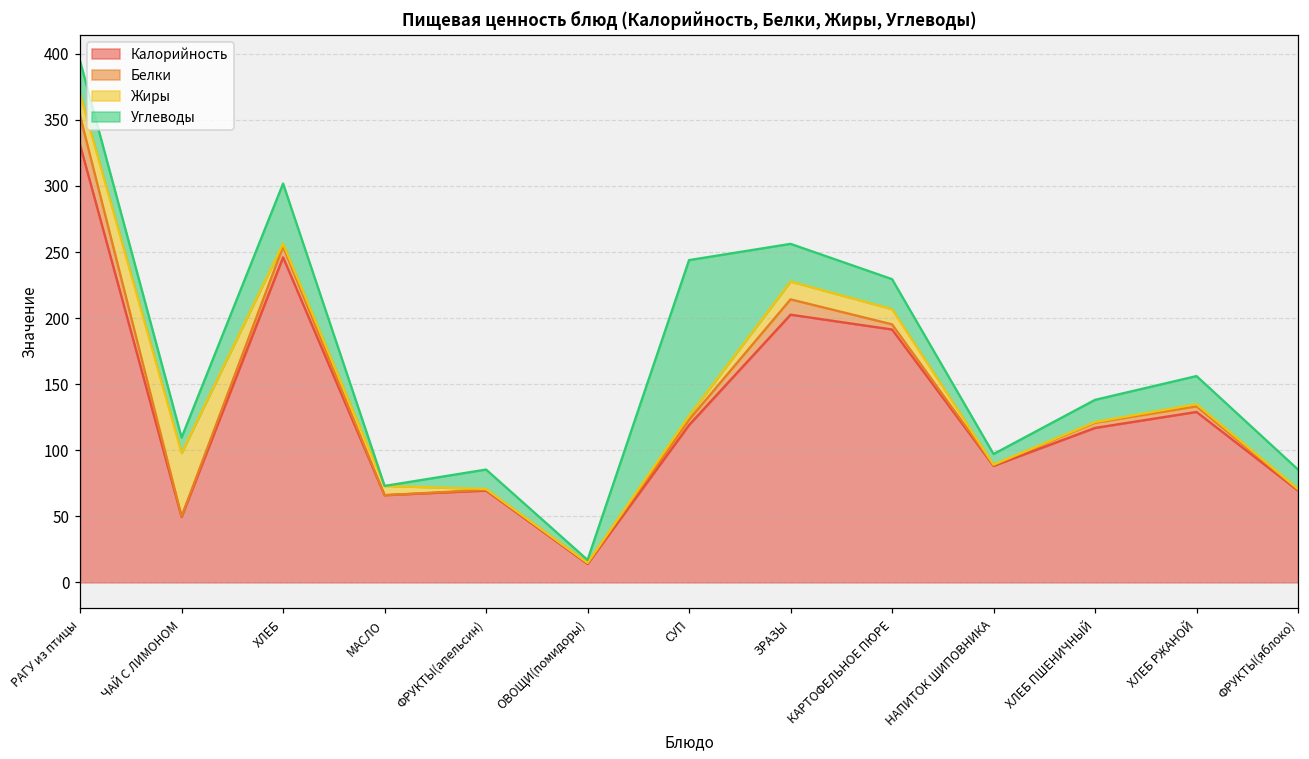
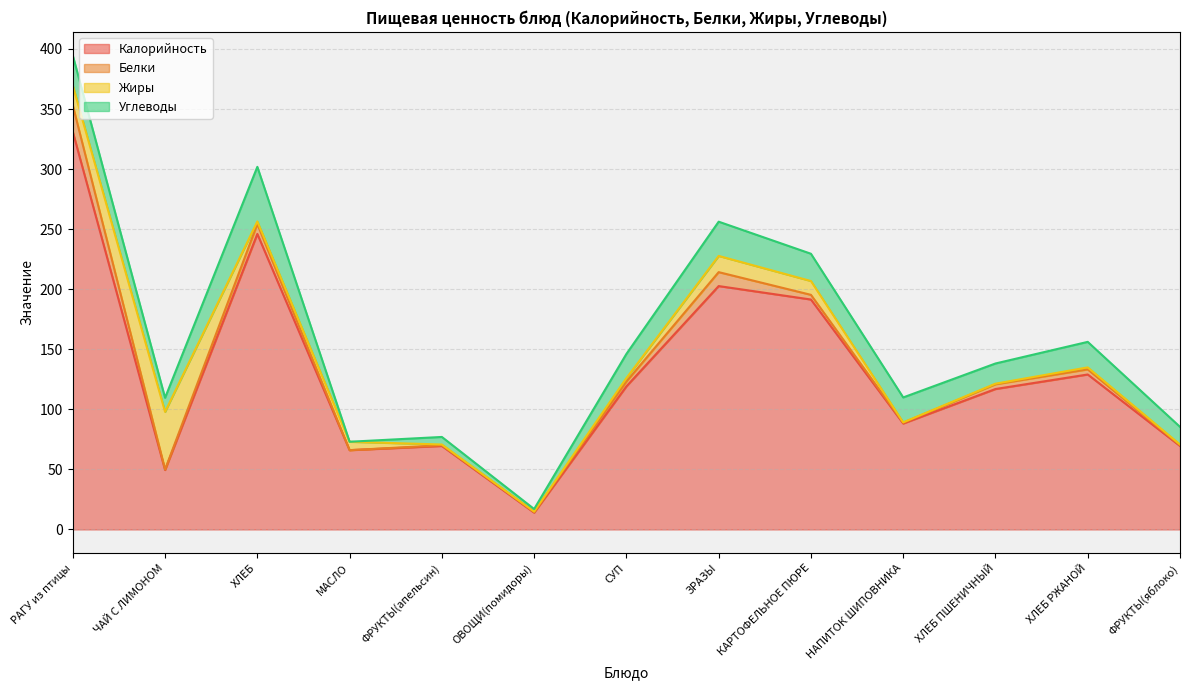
  {
    "Жиры": {
      "РАГУ из птицы": 17,
      "ЧАЙ С ЛИМОНОМ": 48,
      "ХЛЕБ": 2,
      "СУП": 3,
      "ЗРАЗЫ": 14,
      "КАРТОФЕЛЬНОЕ ПЮРЕ": 12
    },
    "Углеводы": {
      "РАГУ из птицы": 25,
      "ЧАЙ С ЛИМОНОМ": 12,
      "ХЛЕБ": 45,
-     "ФРУКТЫ(апельсин)": 15,
+     "ФРУКТЫ(апельсин)": 6,
      "ОВОЩИ(помидоры)": 2,
-     "СУП": 118,
+     "СУП": 20,
      "ЗРАЗЫ": 29,
      "КАРТОФЕЛЬНОЕ ПЮРЕ": 23,
-     "НАПИТОК ШИПОВНИКА": 8,
+     "НАПИТОК ШИПОВНИКА": 21,
      "ХЛЕБ ПШЕНИЧНЫЙ": 17,
      "ХЛЕБ РЖАНОЙ": 21,
      "ФРУКТЫ(яблоко)": 15
    }
  }
